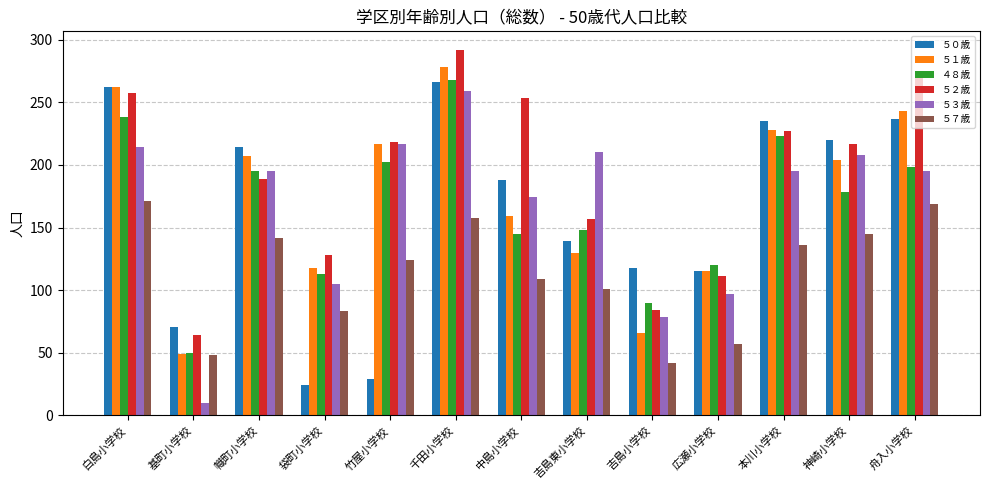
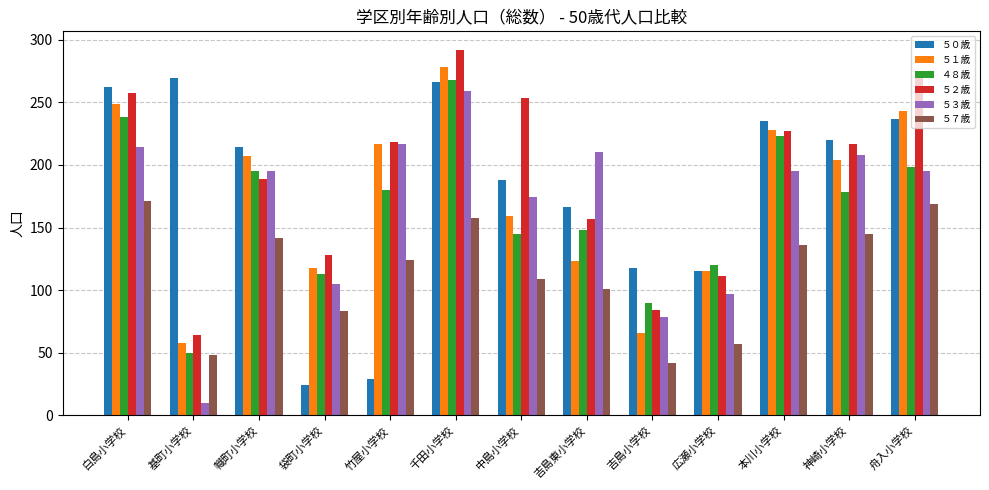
  {
    "５０歳": {
      "白島小学校": 262,
-     "基町小学校": 71,
+     "基町小学校": 269,
      "幟町小学校": 214,
      "袋町小学校": 24,
      "竹屋小学校": 29,
      "千田小学校": 266,
      "中島小学校": 188,
-     "吉島東小学校": 139,
+     "吉島東小学校": 166,
      "吉島小学校": 118,
      "広瀬小学校": 115,
      "本川小学校": 235,
      "神崎小学校": 220,
      "舟入小学校": 237
    },
    "５１歳": {
-     "白島小学校": 262,
-     "基町小学校": 49,
+     "白島小学校": 249,
+     "基町小学校": 58,
      "幟町小学校": 207,
      "袋町小学校": 118,
      "竹屋小学校": 217,
      "千田小学校": 278,
      "中島小学校": 159,
-     "吉島東小学校": 130,
+     "吉島東小学校": 123,
      "吉島小学校": 66,
      "広瀬小学校": 115,
      "本川小学校": 228,
      "神崎小学校": 204,
      "舟入小学校": 243
    },
    "４８歳": {
      "白島小学校": 238,
      "基町小学校": 50,
      "幟町小学校": 195,
      "袋町小学校": 113,
-     "竹屋小学校": 202,
+     "竹屋小学校": 180,
      "千田小学校": 268,
      "中島小学校": 145,
      "吉島東小学校": 148,
      "吉島小学校": 90,
      "広瀬小学校": 120,
      "本川小学校": 223,
      "神崎小学校": 178,
      "舟入小学校": 198
    },
    "５２歳": {
      "白島小学校": 257,
      "基町小学校": 64,
      "幟町小学校": 189,
      "袋町小学校": 128,
      "竹屋小学校": 218,
      "千田小学校": 292,
      "中島小学校": 253,
      "吉島東小学校": 157,
      "吉島小学校": 84,
      "広瀬小学校": 111,
      "本川小学校": 227,
      "神崎小学校": 217
    },
    "５３歳": {
      "白島小学校": 214,
      "基町小学校": 10,
      "幟町小学校": 195,
      "袋町小学校": 105,
      "竹屋小学校": 217,
      "千田小学校": 259,
      "中島小学校": 174,
      "吉島東小学校": 210,
      "吉島小学校": 79,
      "広瀬小学校": 97,
      "本川小学校": 195,
      "神崎小学校": 208,
      "舟入小学校": 195
    },
    "５７歳": {
      "白島小学校": 171,
      "基町小学校": 48,
      "幟町小学校": 142,
      "袋町小学校": 83,
      "竹屋小学校": 124,
      "千田小学校": 158,
      "中島小学校": 109,
      "吉島東小学校": 101,
      "吉島小学校": 42,
      "広瀬小学校": 57,
      "本川小学校": 136,
      "神崎小学校": 145,
      "舟入小学校": 169
    }
  }
